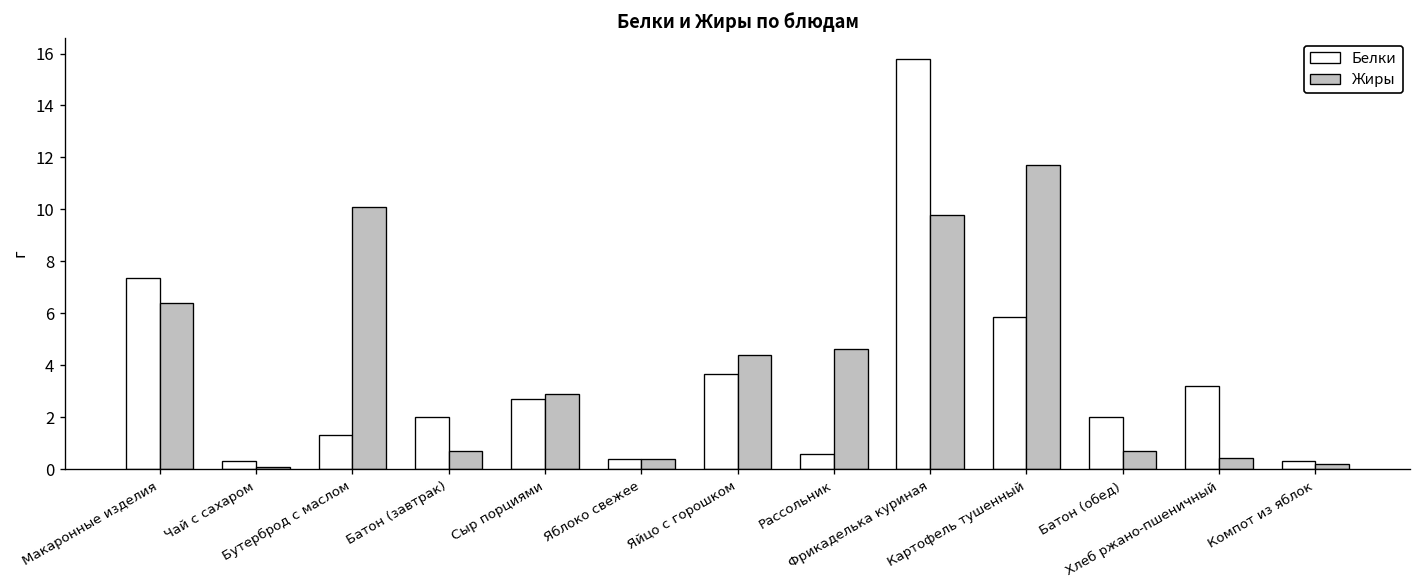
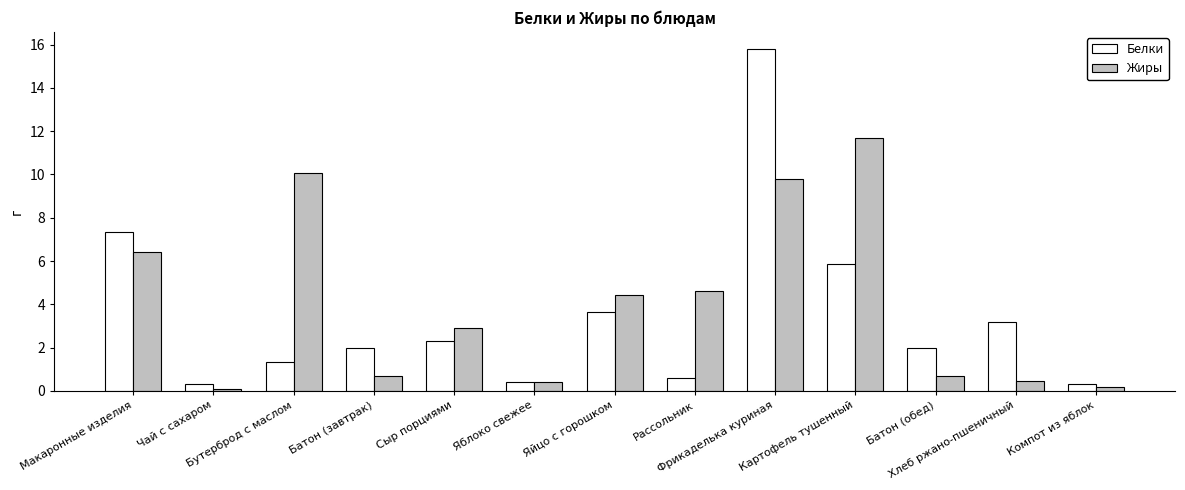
  {
    "Белки": {
      "Макаронные изделия": 7.3,
      "Чай с сахаром": 0.3,
      "Бутерброд с маслом": 1.3,
      "Батон (завтрак)": 2.0,
-     "Сыр порциями": 2.7,
+     "Сыр порциями": 2.3,
      "Яблоко свежее": 0.4,
      "Яйцо с горошком": 3.7,
      "Рассольник": 0.6,
      "Фрикаделька куриная": 15.8,
      "Картофель тушенный": 5.9,
      "Батон (обед)": 2.0,
      "Хлеб ржано-пшеничный": 3.2,
      "Компот из яблок": 0.3
    },
    "Жиры": {
      "Макаронные изделия": 6.4,
      "Бутерброд с маслом": 10.1,
      "Батон (завтрак)": 0.7,
      "Сыр порциями": 2.9,
      "Яблоко свежее": 0.4,
      "Яйцо с горошком": 4.4,
      "Рассольник": 4.6,
      "Фрикаделька куриная": 9.8,
      "Картофель тушенный": 11.7,
      "Батон (обед)": 0.7,
      "Хлеб ржано-пшеничный": 0.4,
      "Компот из яблок": 0.2
    }
  }
